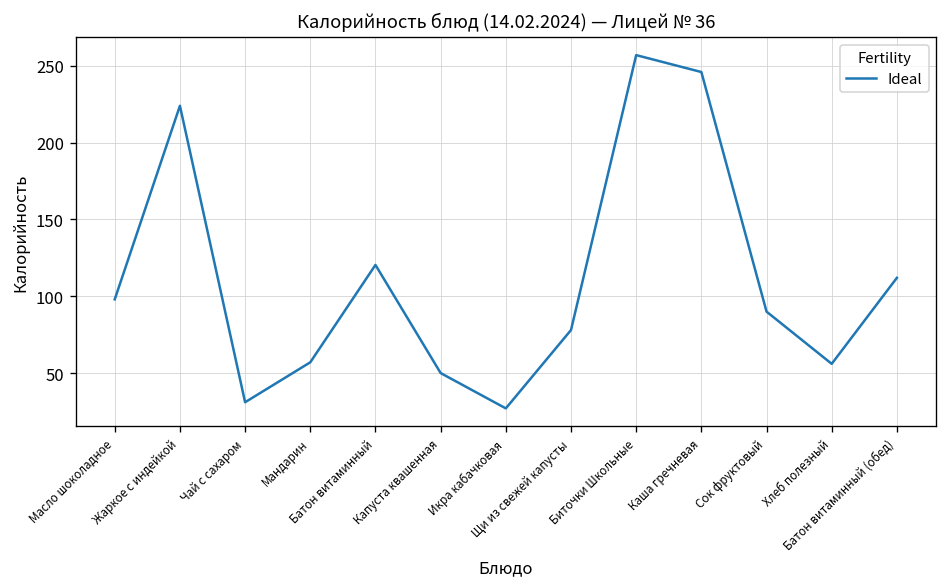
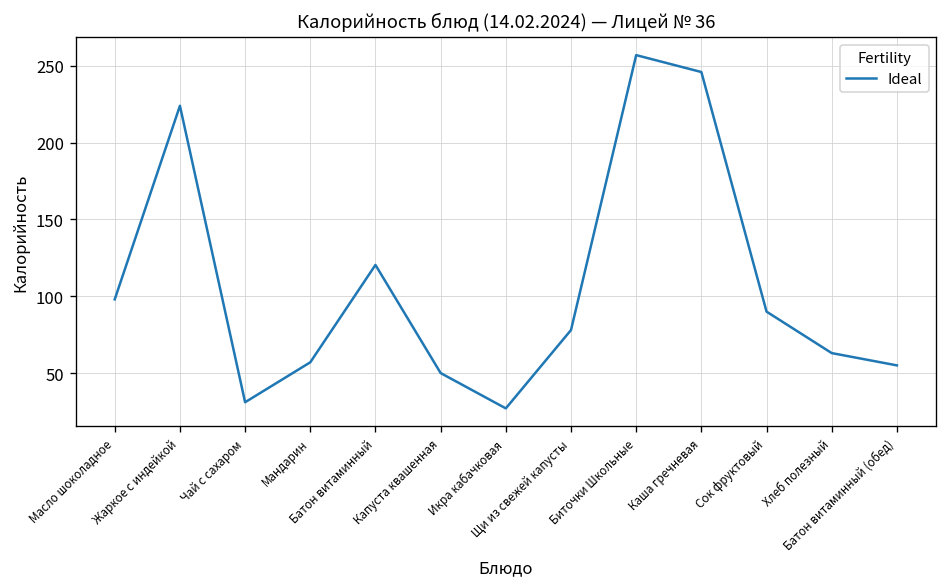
  {
    "Масло шоколадное": 98,
    "Жаркое с индейкой": 224,
    "Чай с сахаром": 31,
    "Мандарин": 57,
    "Батон витаминный": 120,
    "Капуста квашенная": 50,
    "Икра кабачковая": 27,
    "Щи из свежей капусты": 78,
    "Биточки Школьные": 257,
    "Каша гречневая": 246,
    "Сок фруктовый": 90,
-   "Хлеб полезный": 56,
-   "Батон витаминный (обед)": 112
+   "Хлеб полезный": 63,
+   "Батон витаминный (обед)": 55
  }
